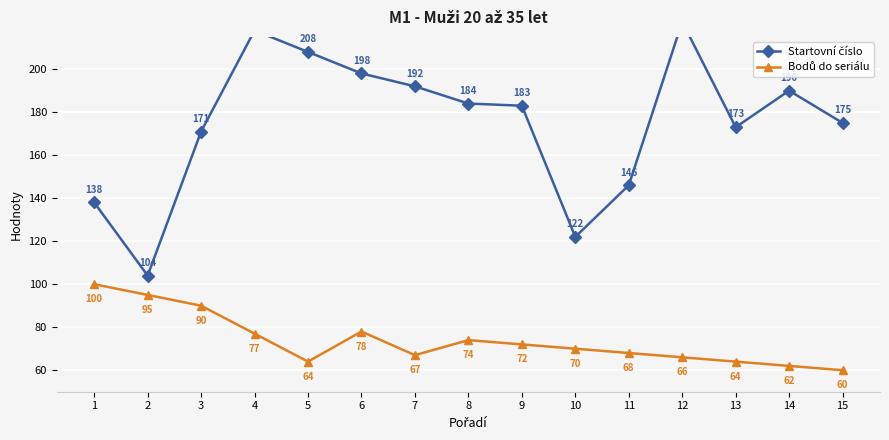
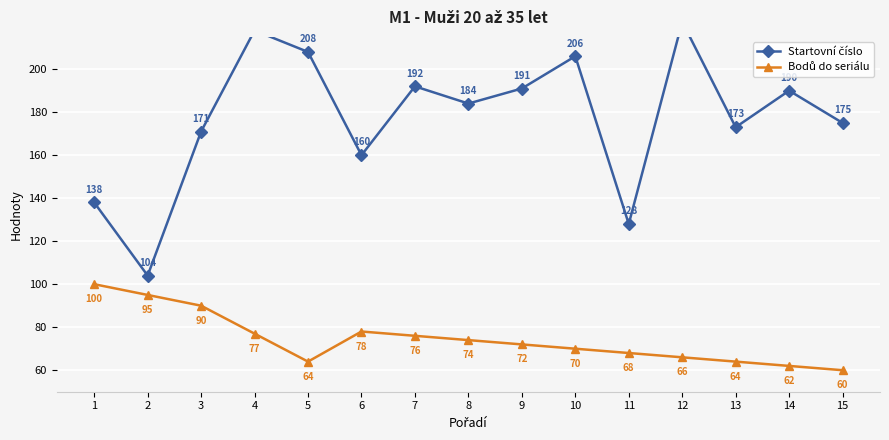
  {
    "Startovní číslo": {
      "1": 138,
      "2": 104,
      "3": 171,
      "5": 208,
-     "6": 198,
+     "6": 160,
      "7": 192,
      "8": 184,
-     "9": 183,
-     "10": 122,
-     "11": 146,
+     "9": 191,
+     "10": 206,
+     "11": 128,
      "13": 173,
      "15": 175
    },
    "Bodů do seriálu": {
      "1": 100,
      "2": 95,
      "3": 90,
      "4": 77,
      "5": 64,
      "6": 78,
-     "7": 67,
+     "7": 76,
      "8": 74,
      "9": 72,
      "10": 70,
      "11": 68,
      "12": 66,
      "13": 64,
      "14": 62,
      "15": 60
    }
  }
